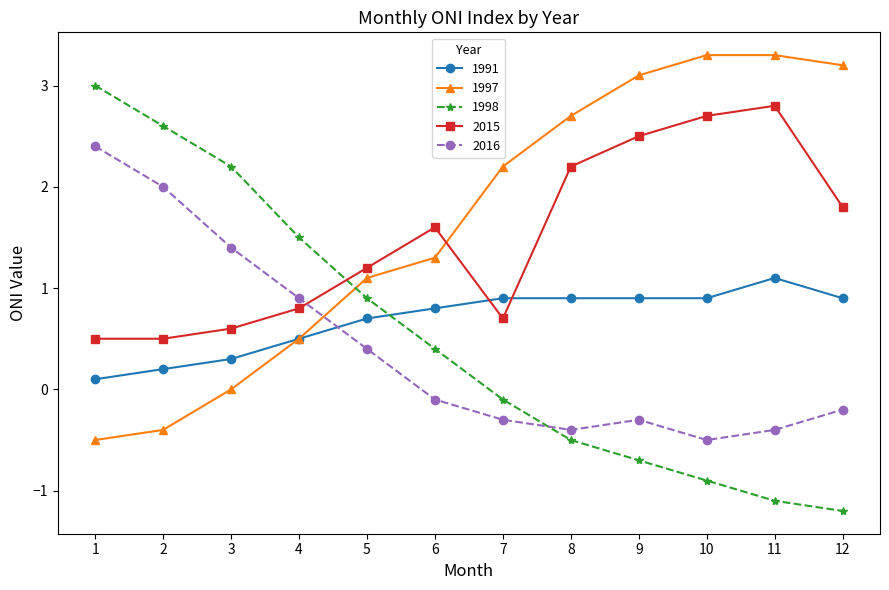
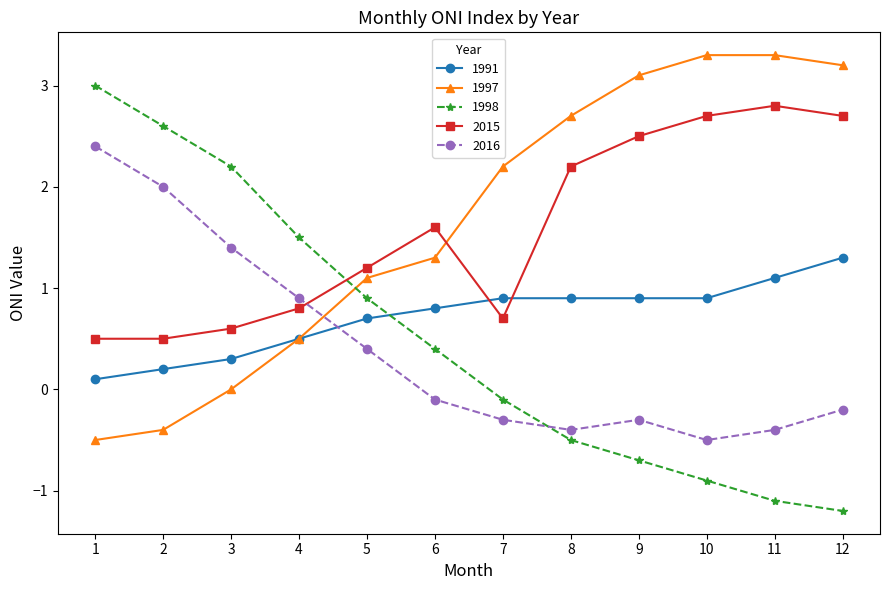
  {
    "1991": {
      "1": 0.1,
      "2": 0.2,
      "3": 0.3,
      "5": 0.7,
      "6": 0.8,
      "7": 0.9,
      "8": 0.9,
      "9": 0.9,
      "10": 0.9,
      "11": 1.1,
-     "12": 0.9
+     "12": 1.3
    },
    "1997": {
      "1": -0.5,
      "2": -0.4,
      "3": 0.0,
      "5": 1.1,
      "6": 1.3,
      "7": 2.2,
      "8": 2.7,
      "9": 3.1,
      "10": 3.3,
      "11": 3.3,
      "12": 3.2
    },
    "1998": {
      "1": 3.0,
      "2": 2.6,
      "3": 2.2,
      "4": 1.5,
      "5": 0.9,
      "6": 0.4,
      "7": -0.1,
      "8": -0.5,
      "9": -0.7,
      "10": -0.9,
      "11": -1.1,
      "12": -1.2
    },
    "2015": {
      "1": 0.5,
      "2": 0.5,
      "3": 0.6,
      "4": 0.8,
      "5": 1.2,
      "6": 1.6,
      "7": 0.7,
      "8": 2.2,
      "9": 2.5,
      "10": 2.7,
      "11": 2.8,
-     "12": 1.8
+     "12": 2.7
    },
    "2016": {
      "1": 2.4,
      "2": 2.0,
      "3": 1.4,
      "4": 0.9,
      "5": 0.4,
      "6": -0.1,
      "7": -0.3,
      "8": -0.4,
      "9": -0.3,
      "10": -0.5,
      "11": -0.4,
      "12": -0.2
    }
  }
